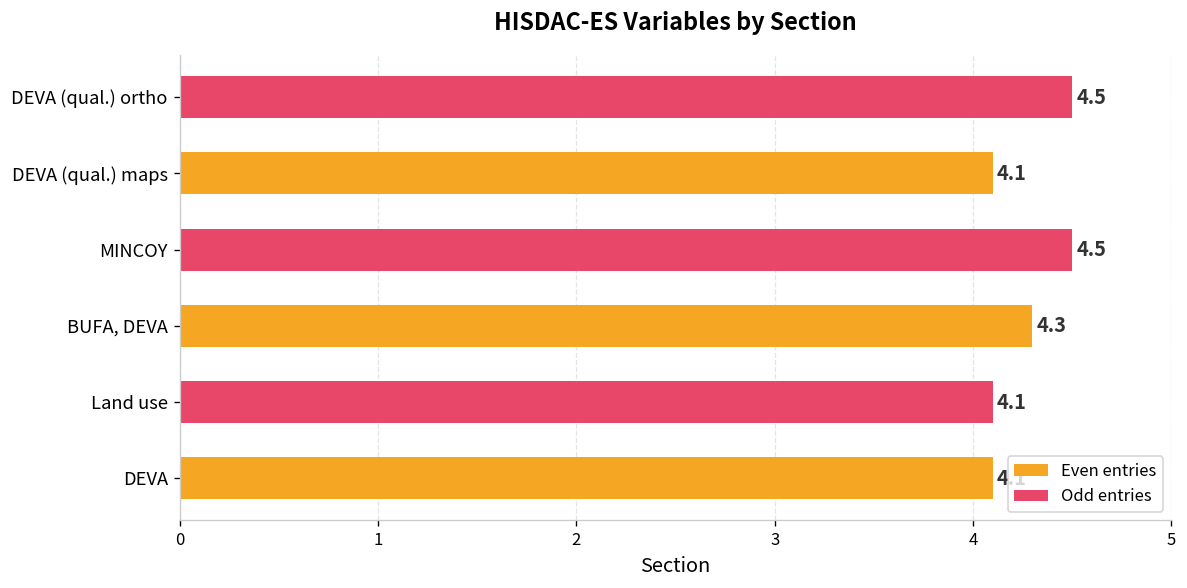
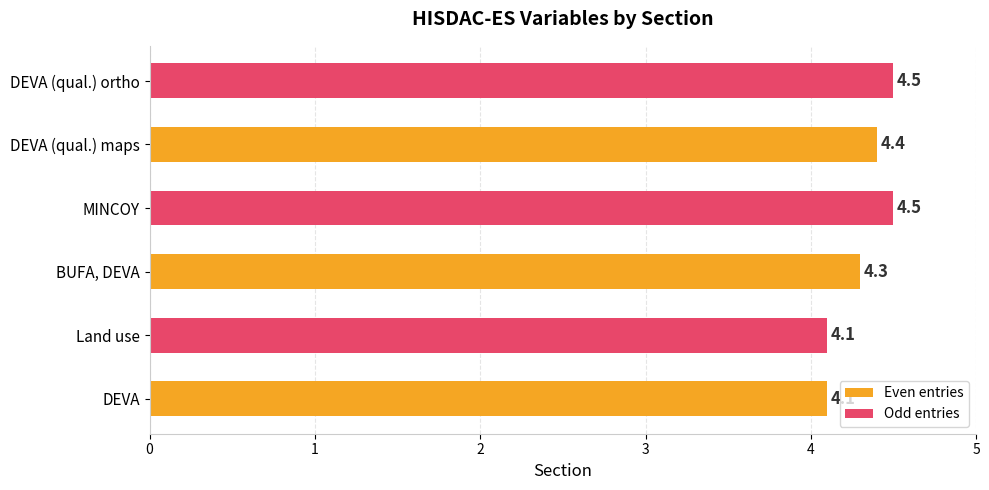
  {
    "DEVA (qual.) ortho": 4.5,
-   "DEVA (qual.) maps": 4.1,
+   "DEVA (qual.) maps": 4.4,
    "MINCOY": 4.5,
    "BUFA, DEVA": 4.3,
    "Land use": 4.1
  }
